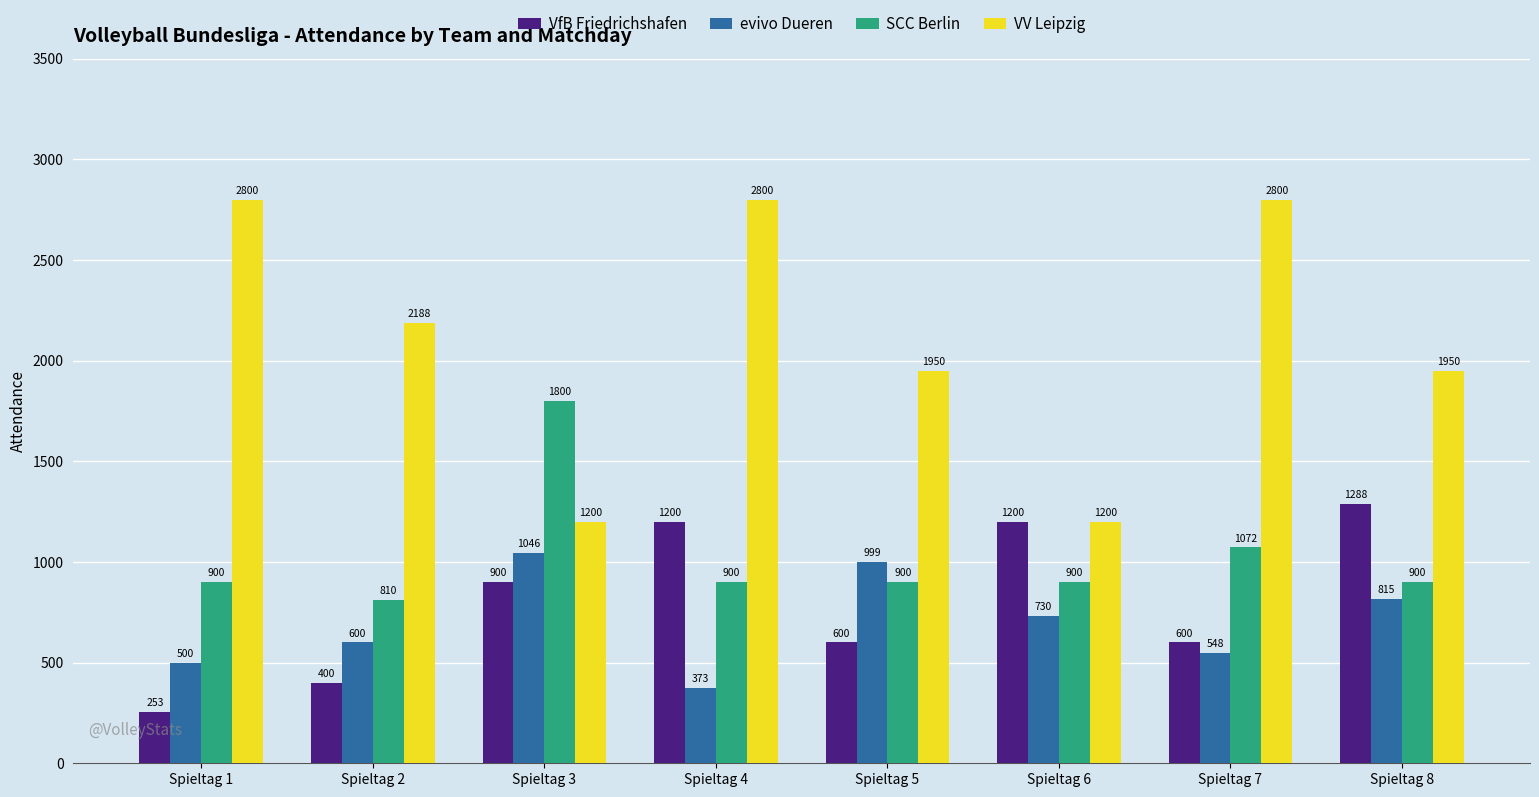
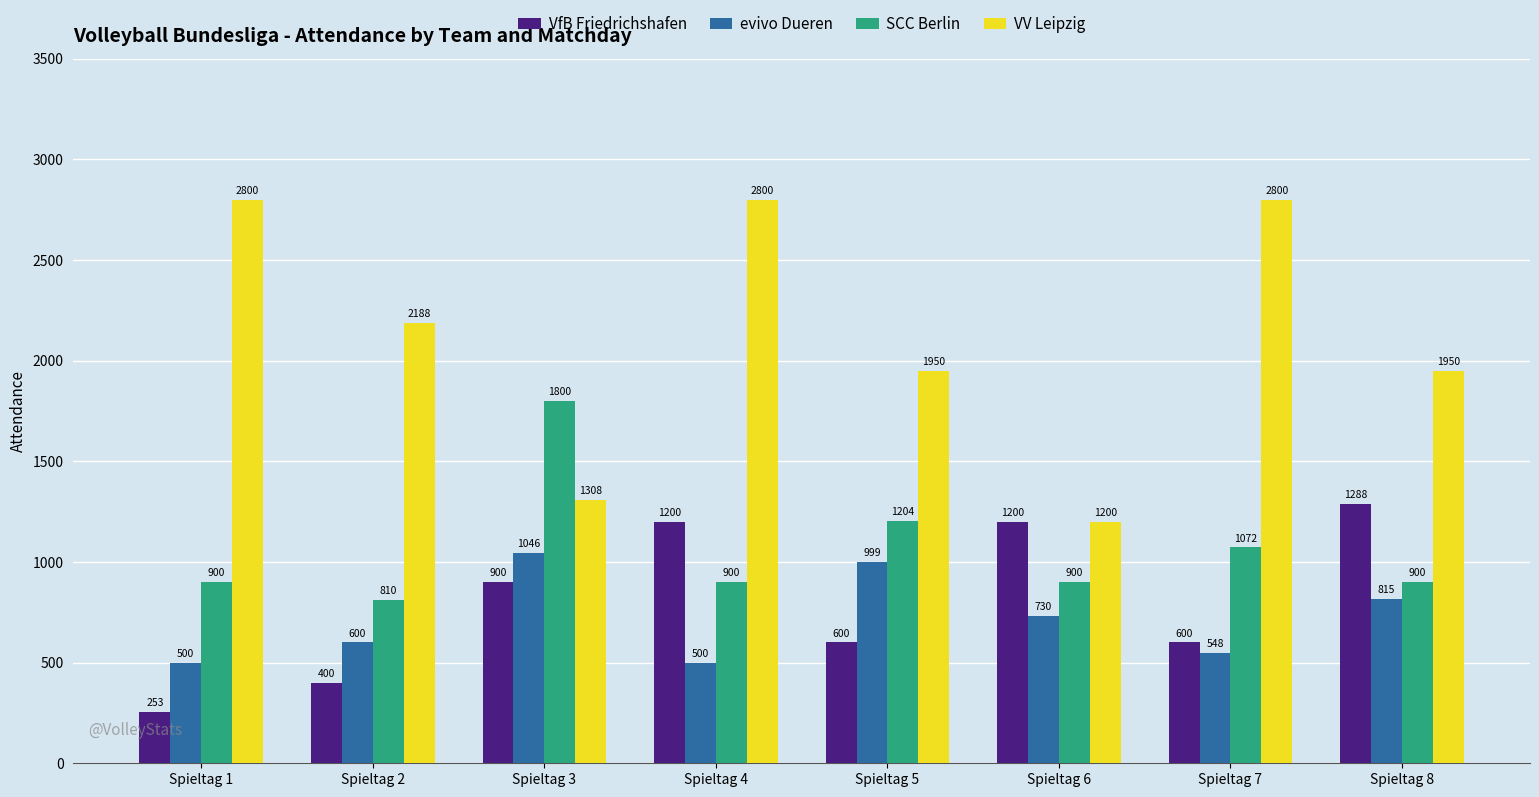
  {
    "VfB Friedrichshafen": {
      "Spieltag 1": 253,
      "Spieltag 2": 400,
      "Spieltag 3": 900,
      "Spieltag 4": 1200,
      "Spieltag 5": 600,
      "Spieltag 6": 1200,
      "Spieltag 7": 600,
      "Spieltag 8": 1288
    },
    "evivo Dueren": {
      "Spieltag 1": 500,
      "Spieltag 2": 600,
      "Spieltag 3": 1046,
-     "Spieltag 4": 373,
+     "Spieltag 4": 500,
      "Spieltag 5": 999,
      "Spieltag 6": 730,
      "Spieltag 7": 548,
      "Spieltag 8": 815
    },
    "SCC Berlin": {
      "Spieltag 1": 900,
      "Spieltag 2": 810,
      "Spieltag 3": 1800,
      "Spieltag 4": 900,
-     "Spieltag 5": 900,
+     "Spieltag 5": 1204,
      "Spieltag 6": 900,
      "Spieltag 7": 1072,
      "Spieltag 8": 900
    },
    "VV Leipzig": {
      "Spieltag 1": 2800,
      "Spieltag 2": 2188,
-     "Spieltag 3": 1200,
+     "Spieltag 3": 1308,
      "Spieltag 4": 2800,
      "Spieltag 5": 1950,
      "Spieltag 6": 1200,
      "Spieltag 7": 2800,
      "Spieltag 8": 1950
    }
  }
